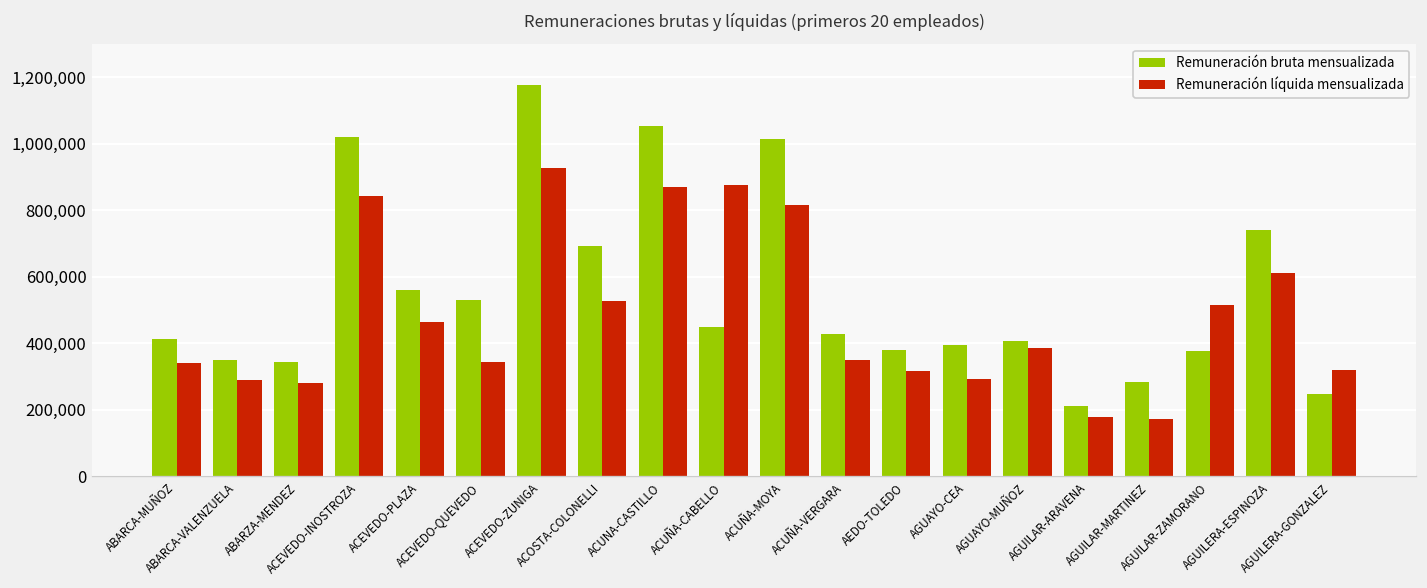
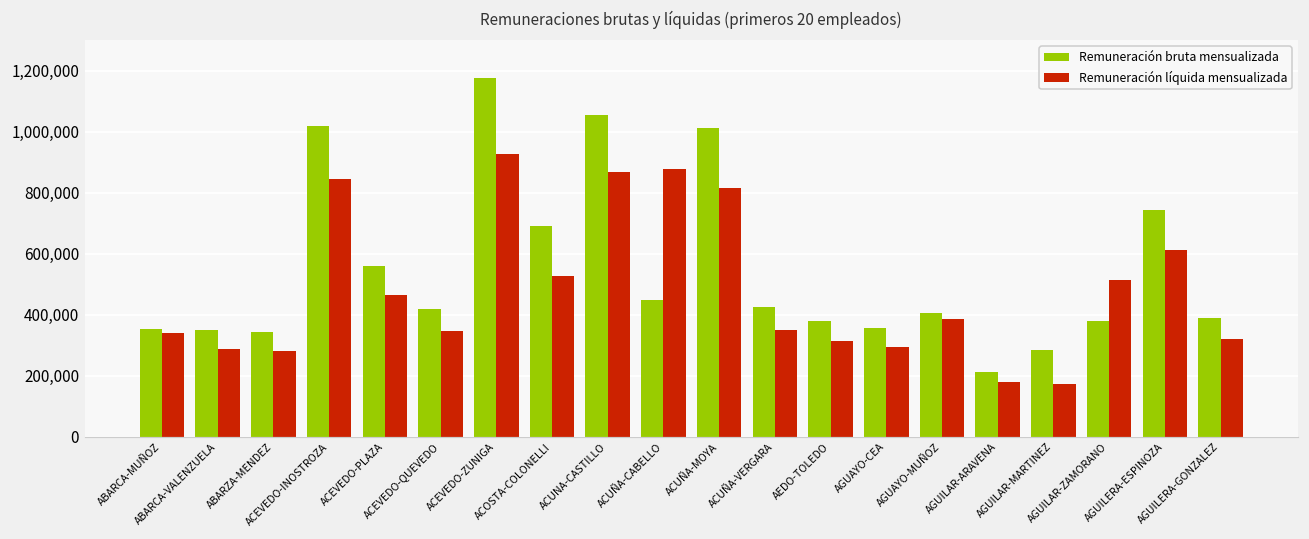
  {
    "Remuneración bruta mensualizada": {
-     "ABARCA-MUÑOZ": "410,000",
+     "ABARCA-MUÑOZ": "350,000",
      "ABARCA-VALENZUELA": "350,000",
      "ABARZA-MENDEZ": "340,000",
      "ACEVEDO-INOSTROZA": "1,020,000",
      "ACEVEDO-PLAZA": "560,000",
-     "ACEVEDO-QUEVEDO": "530,000",
+     "ACEVEDO-QUEVEDO": "420,000",
      "ACEVEDO-ZUNIGA": "1,180,000",
      "ACOSTA-COLONELLI": "690,000",
      "ACUNA-CASTILLO": "1,050,000",
      "ACUÑA-CABELLO": "450,000",
      "ACUÑA-MOYA": "1,010,000",
      "ACUÑA-VERGARA": "430,000",
      "AEDO-TOLEDO": "380,000",
-     "AGUAYO-CEA": "400,000",
+     "AGUAYO-CEA": "350,000",
      "AGUAYO-MUÑOZ": "410,000",
      "AGUILAR-ARAVENA": "210,000",
      "AGUILAR-MARTINEZ": "280,000",
      "AGUILAR-ZAMORANO": "380,000",
      "AGUILERA-ESPINOZA": "740,000",
-     "AGUILERA-GONZALEZ": "250,000"
+     "AGUILERA-GONZALEZ": "390,000"
    },
    "Remuneración líquida mensualizada": {
      "ABARCA-MUÑOZ": "340,000",
      "ABARCA-VALENZUELA": "290,000",
      "ABARZA-MENDEZ": "280,000",
      "ACEVEDO-INOSTROZA": "840,000",
      "ACEVEDO-PLAZA": "470,000",
      "ACEVEDO-QUEVEDO": "340,000",
      "ACEVEDO-ZUNIGA": "930,000",
      "ACOSTA-COLONELLI": "530,000",
      "ACUNA-CASTILLO": "870,000",
      "ACUÑA-CABELLO": "880,000",
      "ACUÑA-MOYA": "820,000",
      "ACUÑA-VERGARA": "350,000",
      "AEDO-TOLEDO": "310,000",
      "AGUAYO-CEA": "290,000",
      "AGUAYO-MUÑOZ": "390,000",
      "AGUILAR-ARAVENA": "180,000",
      "AGUILAR-MARTINEZ": "170,000",
      "AGUILAR-ZAMORANO": "510,000",
      "AGUILERA-ESPINOZA": "610,000",
      "AGUILERA-GONZALEZ": "320,000"
    }
  }
